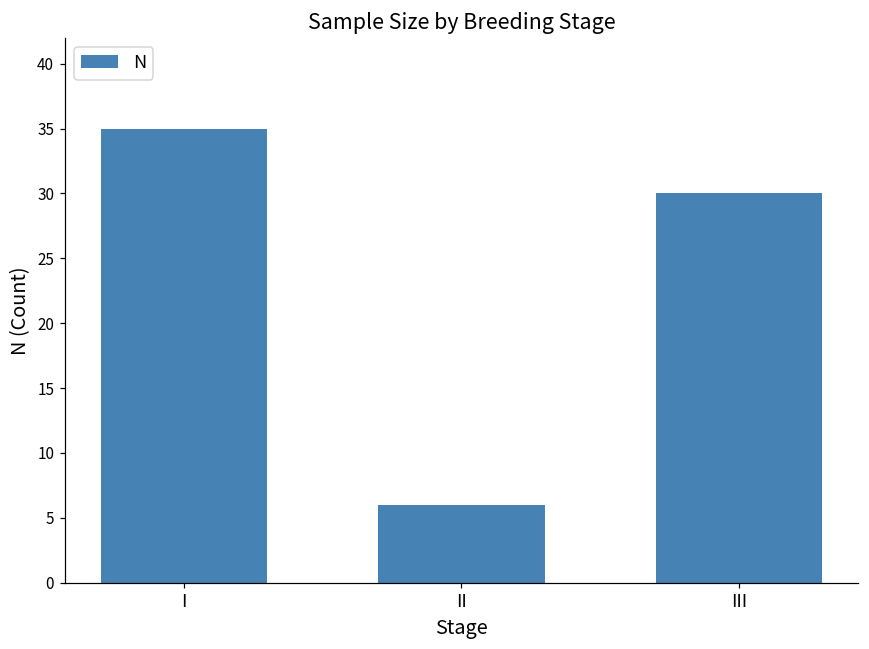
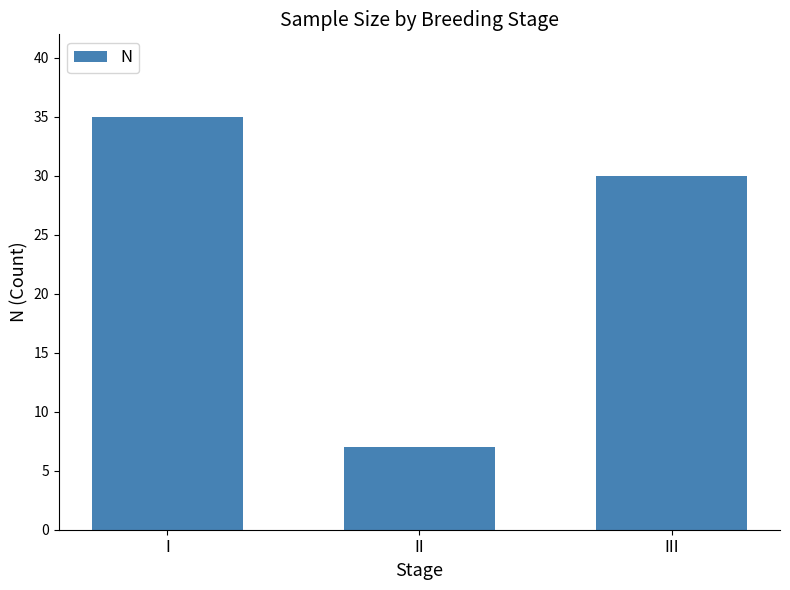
  {
    "I": 35,
-   "II": 6,
+   "II": 7,
    "III": 30
  }
